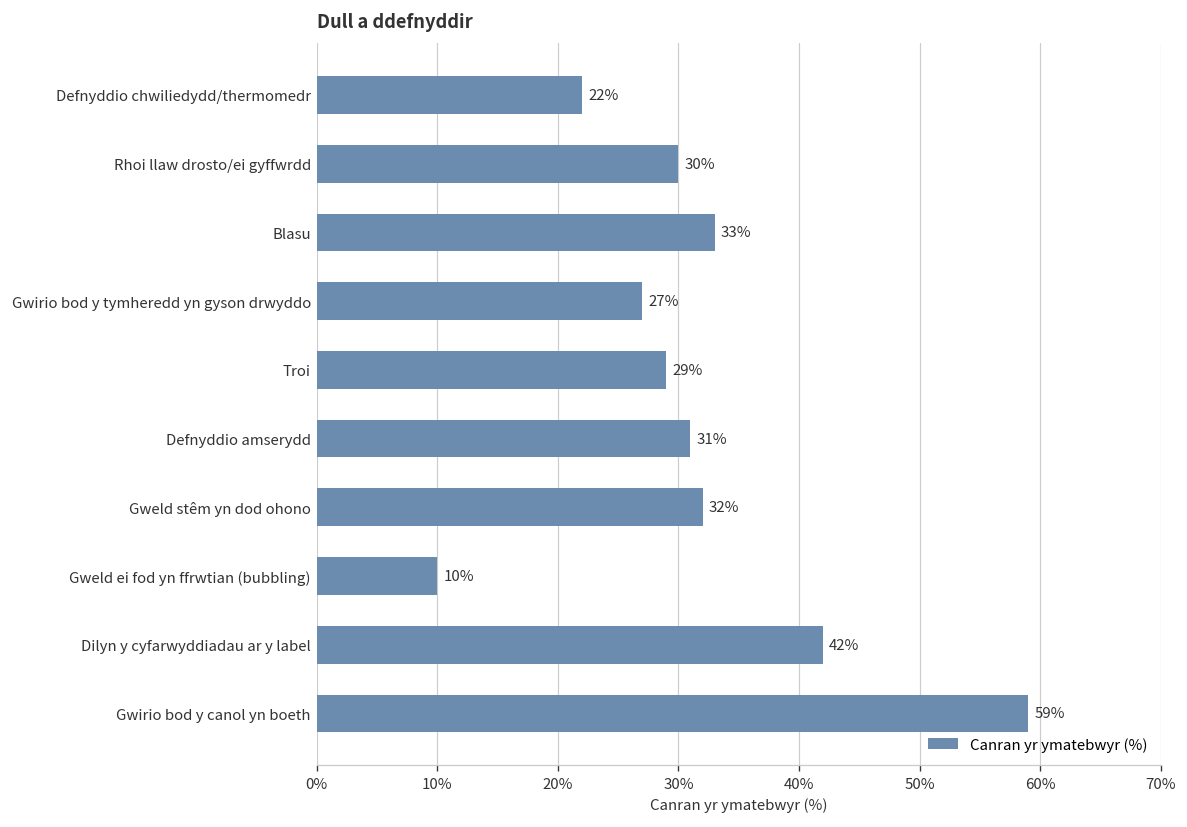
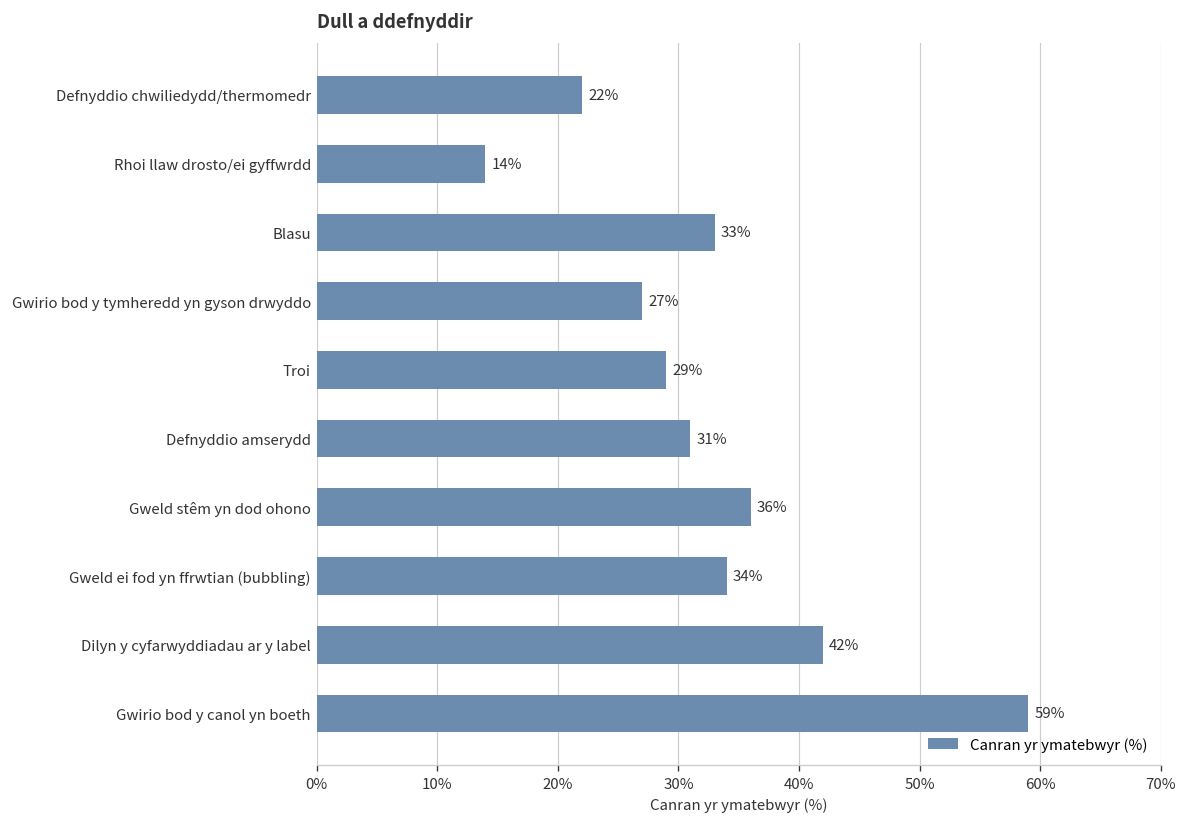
  {
    "Defnyddio chwiliedydd/thermomedr": "22%",
-   "Rhoi llaw drosto/ei gyffwrdd": "30%",
+   "Rhoi llaw drosto/ei gyffwrdd": "14%",
    "Blasu": "33%",
    "Gwirio bod y tymheredd yn gyson drwyddo": "27%",
    "Troi": "29%",
    "Defnyddio amserydd": "31%",
-   "Gweld stêm yn dod ohono": "32%",
-   "Gweld ei fod yn ffrwtian (bubbling)": "10%",
+   "Gweld stêm yn dod ohono": "36%",
+   "Gweld ei fod yn ffrwtian (bubbling)": "34%",
    "Dilyn y cyfarwyddiadau ar y label": "42%",
    "Gwirio bod y canol yn boeth": "59%"
  }
